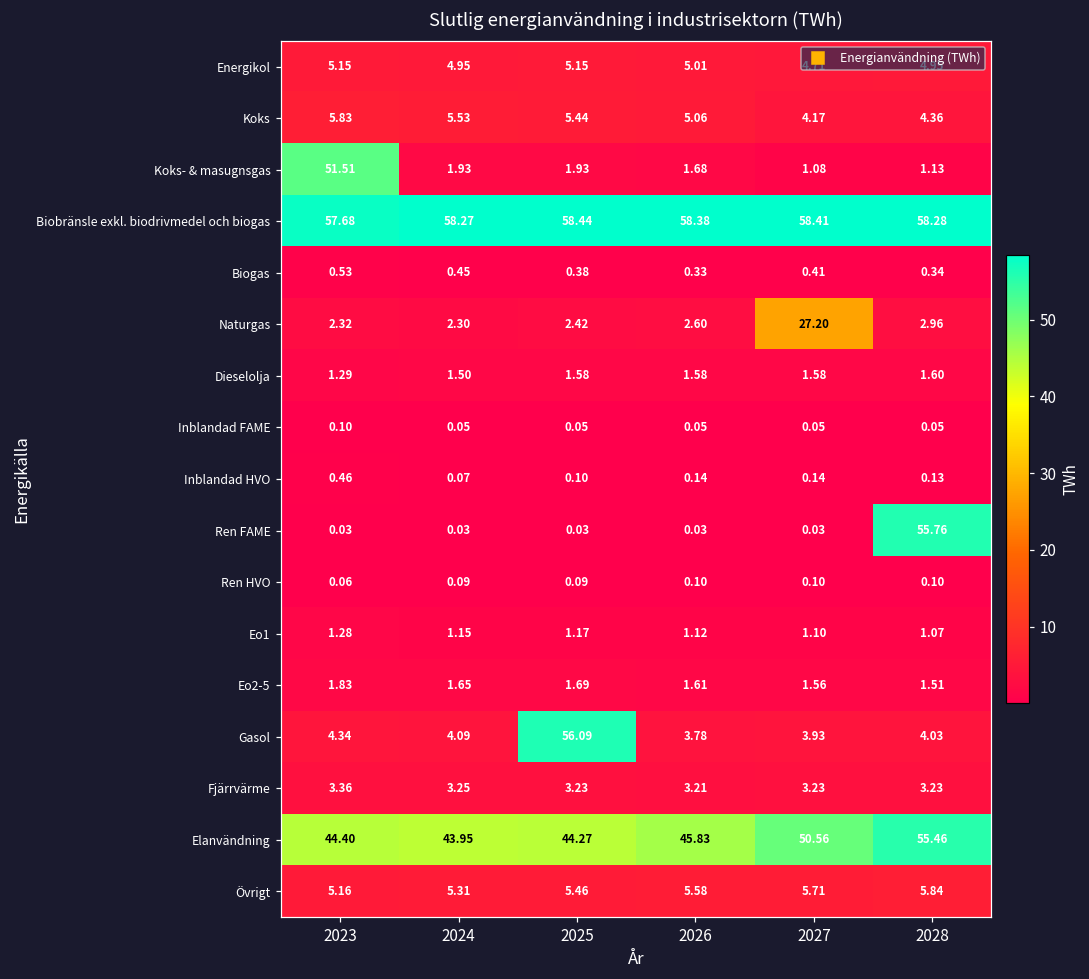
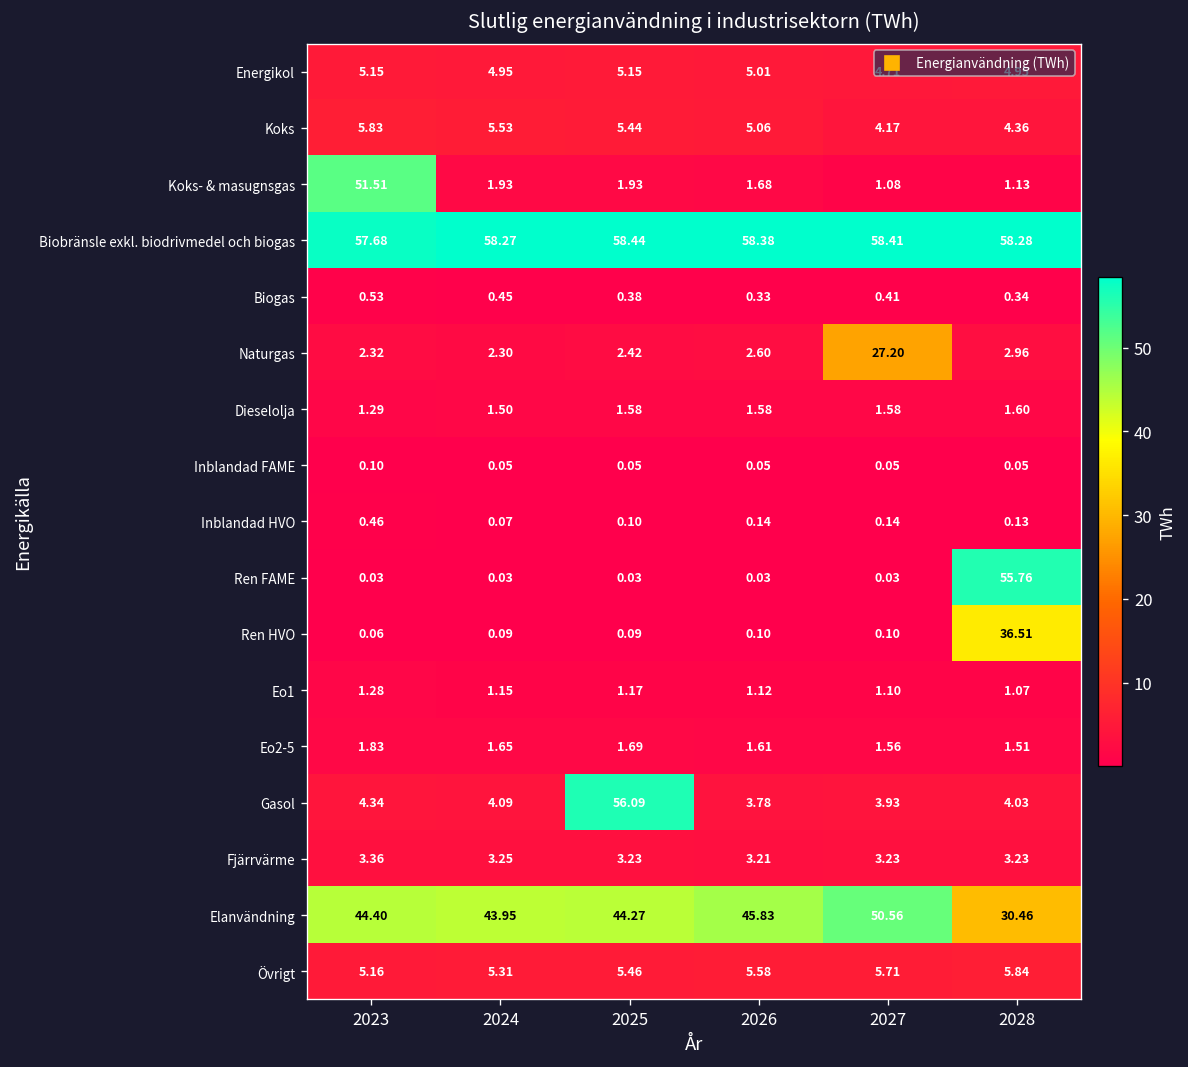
  {
    "Energikol": {
      "2023": 5.15,
      "2024": 4.95,
      "2025": 5.15,
      "2026": 5.01
    },
    "Koks": {
      "2023": 5.83,
      "2024": 5.53,
      "2025": 5.44,
      "2026": 5.06,
      "2027": 4.17,
      "2028": 4.36
    },
    "Koks- & masugnsgas": {
      "2023": 51.51,
      "2024": 1.93,
      "2025": 1.93,
      "2026": 1.68,
      "2027": 1.08,
      "2028": 1.13
    },
    "Biobränsle exkl. biodrivmedel och biogas": {
      "2023": 57.68,
      "2024": 58.27,
      "2025": 58.44,
      "2026": 58.38,
      "2027": 58.41,
      "2028": 58.28
    },
    "Biogas": {
      "2023": 0.53,
      "2024": 0.45,
      "2025": 0.38,
      "2026": 0.33,
      "2027": 0.41,
      "2028": 0.34
    },
    "Naturgas": {
      "2023": 2.32,
      "2024": 2.30,
      "2025": 2.42,
      "2026": 2.60,
      "2027": 27.20,
      "2028": 2.96
    },
    "Dieselolja": {
      "2023": 1.29,
      "2024": 1.50,
      "2025": 1.58,
      "2026": 1.58,
      "2027": 1.58,
      "2028": 1.60
    },
    "Inblandad FAME": {
      "2023": 0.10,
      "2024": 0.05,
      "2025": 0.05,
      "2026": 0.05,
      "2027": 0.05,
      "2028": 0.05
    },
    "Inblandad HVO": {
      "2023": 0.46,
      "2024": 0.07,
      "2025": 0.10,
      "2026": 0.14,
      "2027": 0.14,
      "2028": 0.13
    },
    "Ren FAME": {
      "2023": 0.03,
      "2024": 0.03,
      "2025": 0.03,
      "2026": 0.03,
      "2027": 0.03,
      "2028": 55.76
    },
    "Ren HVO": {
      "2023": 0.06,
      "2024": 0.09,
      "2025": 0.09,
      "2026": 0.10,
      "2027": 0.10,
-     "2028": 0.10
+     "2028": 36.51
    },
    "Eo1": {
      "2023": 1.28,
      "2024": 1.15,
      "2025": 1.17,
      "2026": 1.12,
      "2027": 1.10,
      "2028": 1.07
    },
    "Eo2-5": {
      "2023": 1.83,
      "2024": 1.65,
      "2025": 1.69,
      "2026": 1.61,
      "2027": 1.56,
      "2028": 1.51
    },
    "Gasol": {
      "2023": 4.34,
      "2024": 4.09,
      "2025": 56.09,
      "2026": 3.78,
      "2027": 3.93,
      "2028": 4.03
    },
    "Fjärrvärme": {
      "2023": 3.36,
      "2024": 3.25,
      "2025": 3.23,
      "2026": 3.21,
      "2027": 3.23,
      "2028": 3.23
    },
    "Elanvändning": {
      "2023": 44.40,
      "2024": 43.95,
      "2025": 44.27,
      "2026": 45.83,
      "2027": 50.56,
-     "2028": 55.46
+     "2028": 30.46
    },
    "Övrigt": {
      "2023": 5.16,
      "2024": 5.31,
      "2025": 5.46,
      "2026": 5.58,
      "2027": 5.71,
      "2028": 5.84
    }
  }
